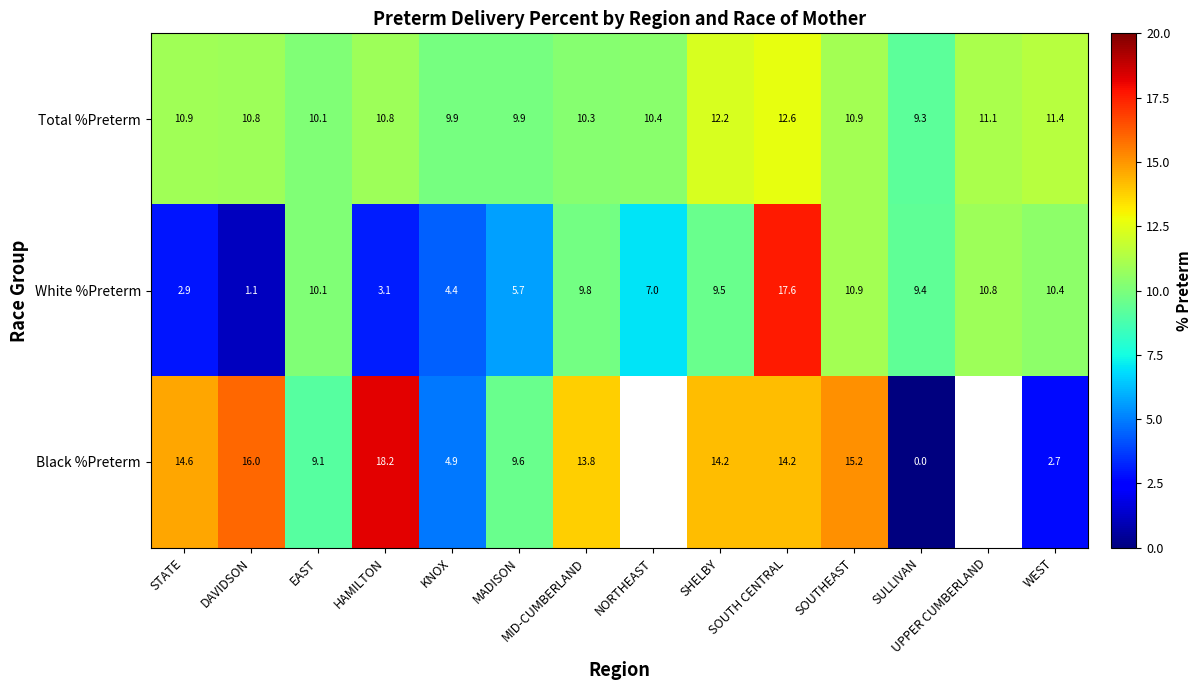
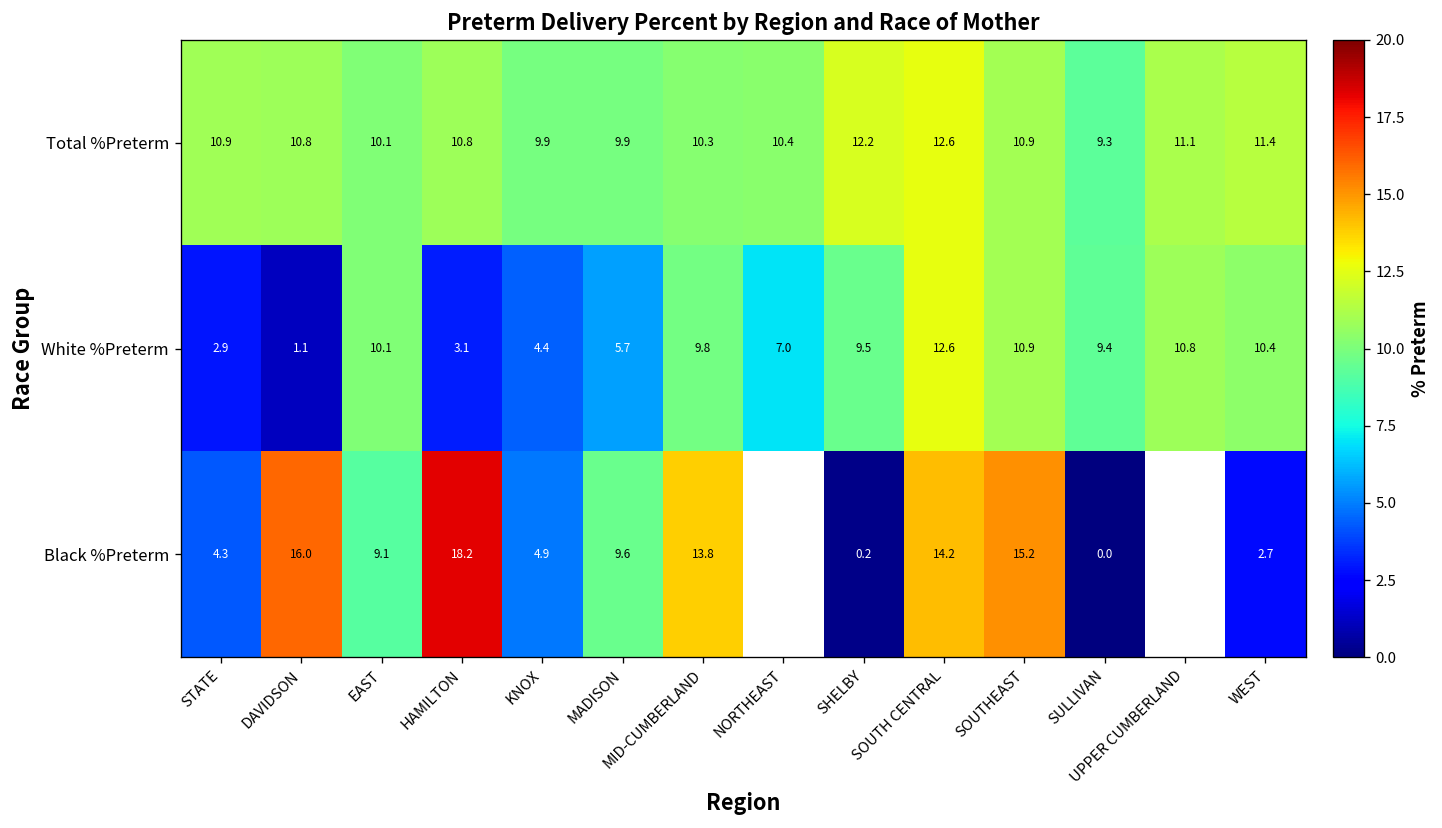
  {
    "Total %Preterm": {
      "STATE": 10.9,
      "DAVIDSON": 10.8,
      "EAST": 10.1,
      "HAMILTON": 10.8,
      "KNOX": 9.9,
      "MADISON": 9.9,
      "MID-CUMBERLAND": 10.3,
      "NORTHEAST": 10.4,
      "SHELBY": 12.2,
      "SOUTH CENTRAL": 12.6,
      "SOUTHEAST": 10.9,
      "SULLIVAN": 9.3,
      "UPPER CUMBERLAND": 11.1,
      "WEST": 11.4
    },
    "White %Preterm": {
      "STATE": 2.9,
      "DAVIDSON": 1.1,
      "EAST": 10.1,
      "HAMILTON": 3.1,
      "KNOX": 4.4,
      "MADISON": 5.7,
      "MID-CUMBERLAND": 9.8,
      "NORTHEAST": 7.0,
      "SHELBY": 9.5,
-     "SOUTH CENTRAL": 17.6,
+     "SOUTH CENTRAL": 12.6,
      "SOUTHEAST": 10.9,
      "SULLIVAN": 9.4,
      "UPPER CUMBERLAND": 10.8,
      "WEST": 10.4
    },
    "Black %Preterm": {
-     "STATE": 14.6,
+     "STATE": 4.3,
      "DAVIDSON": 16.0,
      "EAST": 9.1,
      "HAMILTON": 18.2,
      "KNOX": 4.9,
      "MADISON": 9.6,
      "MID-CUMBERLAND": 13.8,
-     "SHELBY": 14.2,
+     "SHELBY": 0.2,
      "SOUTH CENTRAL": 14.2,
      "SOUTHEAST": 15.2,
      "SULLIVAN": 0.0,
      "WEST": 2.7
    }
  }
